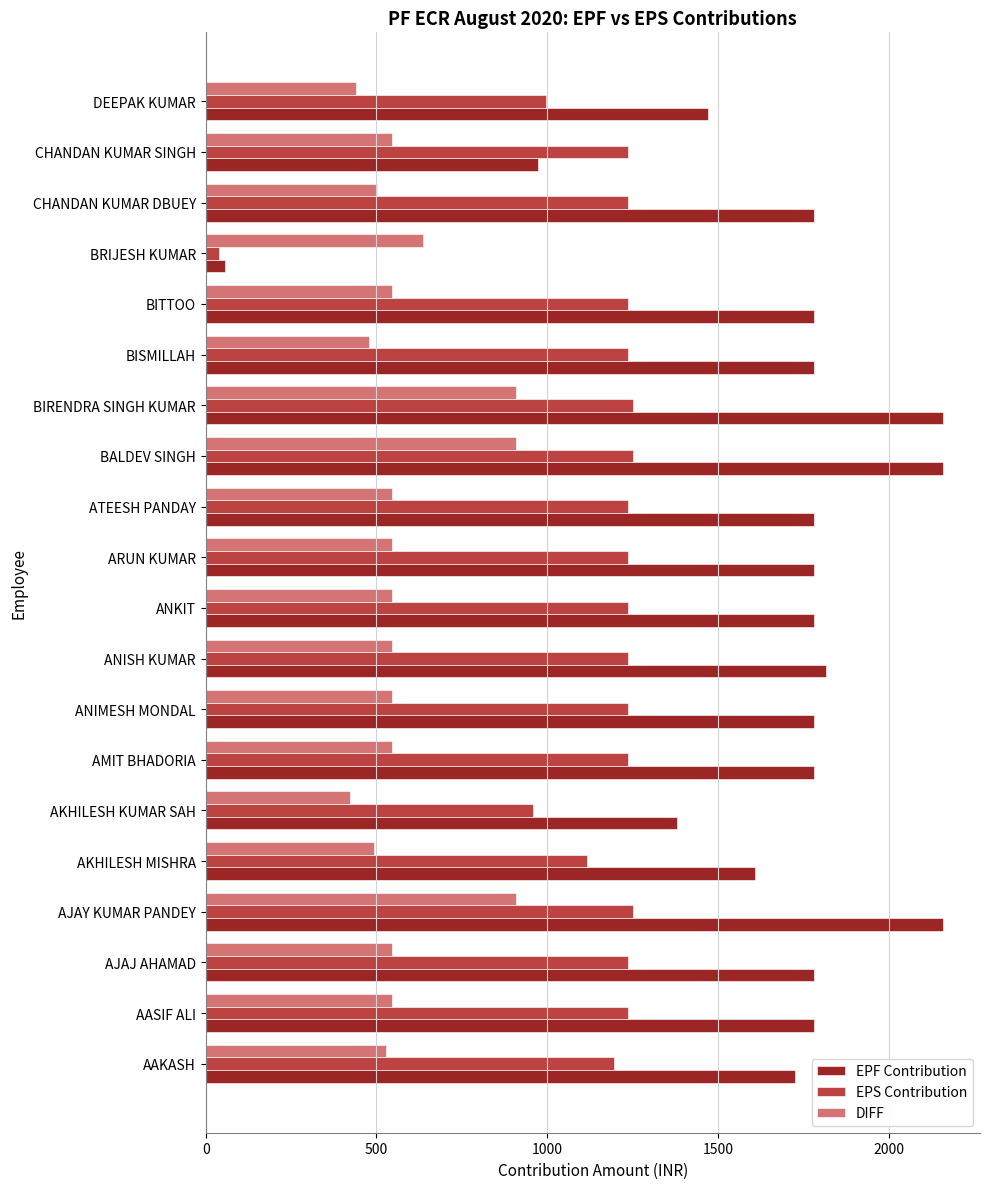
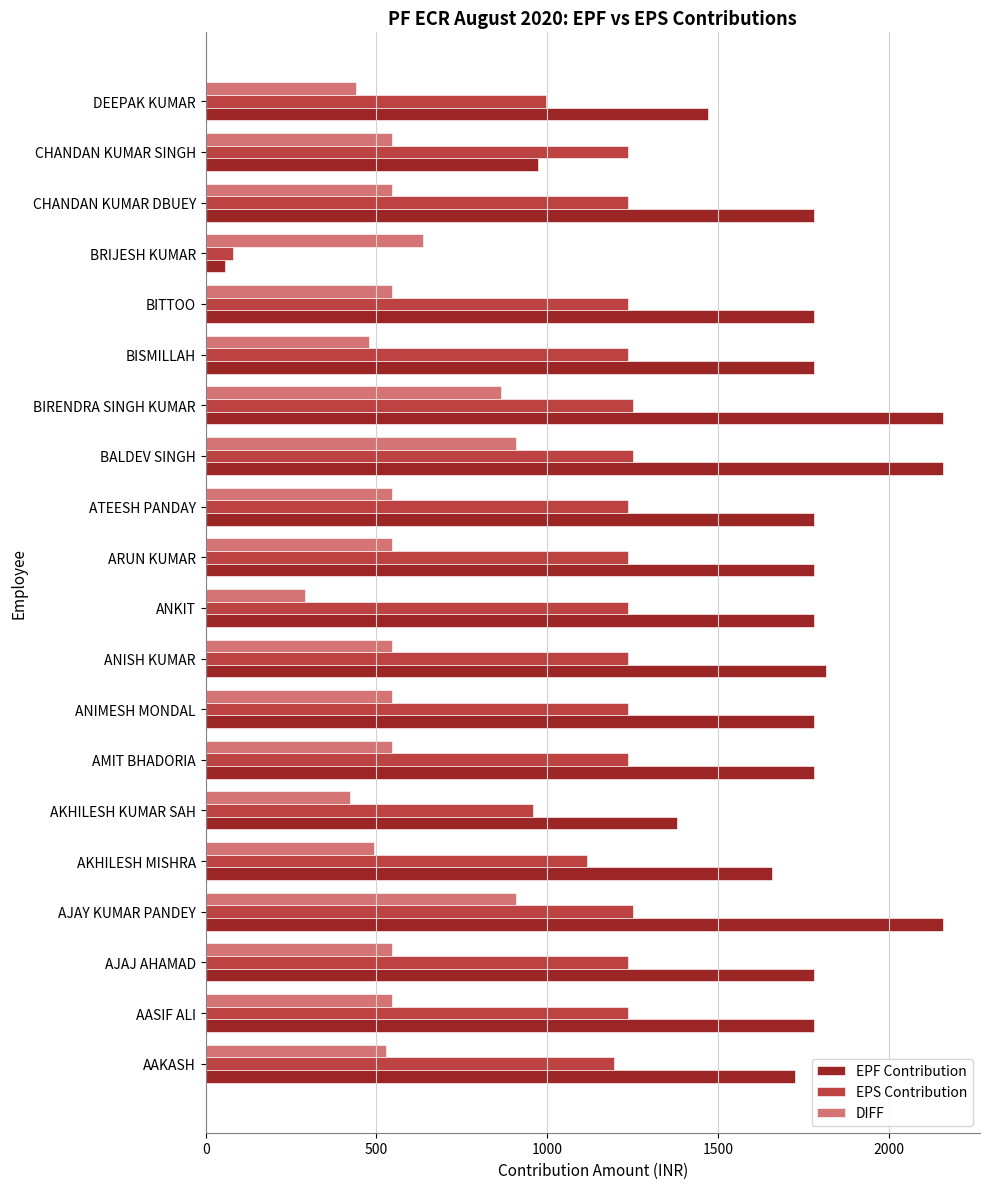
  {
    "EPF Contribution": {
      "DEEPAK KUMAR": 1470,
      "CHANDAN KUMAR SINGH": 970,
      "CHANDAN KUMAR DBUEY": 1780,
      "BRIJESH KUMAR": 60,
      "BITTOO": 1780,
      "BISMILLAH": 1780,
      "BIRENDRA SINGH KUMAR": 2160,
      "BALDEV SINGH": 2160,
      "ATEESH PANDAY": 1780,
      "ARUN KUMAR": 1780,
      "ANKIT": 1780,
      "ANISH KUMAR": 1820,
      "ANIMESH MONDAL": 1780,
      "AMIT BHADORIA": 1780,
      "AKHILESH KUMAR SAH": 1380,
-     "AKHILESH MISHRA": 1610,
+     "AKHILESH MISHRA": 1660,
      "AJAY KUMAR PANDEY": 2160,
      "AJAJ AHAMAD": 1780,
      "AASIF ALI": 1780,
      "AAKASH": 1720
    },
    "EPS Contribution": {
      "DEEPAK KUMAR": 1000,
      "CHANDAN KUMAR SINGH": 1240,
      "CHANDAN KUMAR DBUEY": 1240,
-     "BRIJESH KUMAR": 40,
+     "BRIJESH KUMAR": 80,
      "BITTOO": 1240,
      "BISMILLAH": 1240,
      "BIRENDRA SINGH KUMAR": 1250,
      "BALDEV SINGH": 1250,
      "ATEESH PANDAY": 1240,
      "ARUN KUMAR": 1240,
      "ANKIT": 1240,
      "ANISH KUMAR": 1240,
      "ANIMESH MONDAL": 1240,
      "AMIT BHADORIA": 1240,
      "AKHILESH KUMAR SAH": 960,
      "AKHILESH MISHRA": 1120,
      "AJAY KUMAR PANDEY": 1250,
      "AJAJ AHAMAD": 1240,
      "AASIF ALI": 1240,
      "AAKASH": 1200
    },
    "DIFF": {
      "DEEPAK KUMAR": 440,
      "CHANDAN KUMAR SINGH": 550,
-     "CHANDAN KUMAR DBUEY": 500,
+     "CHANDAN KUMAR DBUEY": 550,
      "BRIJESH KUMAR": 640,
      "BITTOO": 550,
      "BISMILLAH": 480,
-     "BIRENDRA SINGH KUMAR": 910,
+     "BIRENDRA SINGH KUMAR": 860,
      "BALDEV SINGH": 910,
      "ATEESH PANDAY": 550,
      "ARUN KUMAR": 550,
-     "ANKIT": 550,
+     "ANKIT": 290,
      "ANISH KUMAR": 550,
      "ANIMESH MONDAL": 550,
      "AMIT BHADORIA": 550,
      "AKHILESH KUMAR SAH": 420,
      "AKHILESH MISHRA": 490,
      "AJAY KUMAR PANDEY": 910,
      "AJAJ AHAMAD": 550,
      "AASIF ALI": 550,
      "AAKASH": 530
    }
  }
